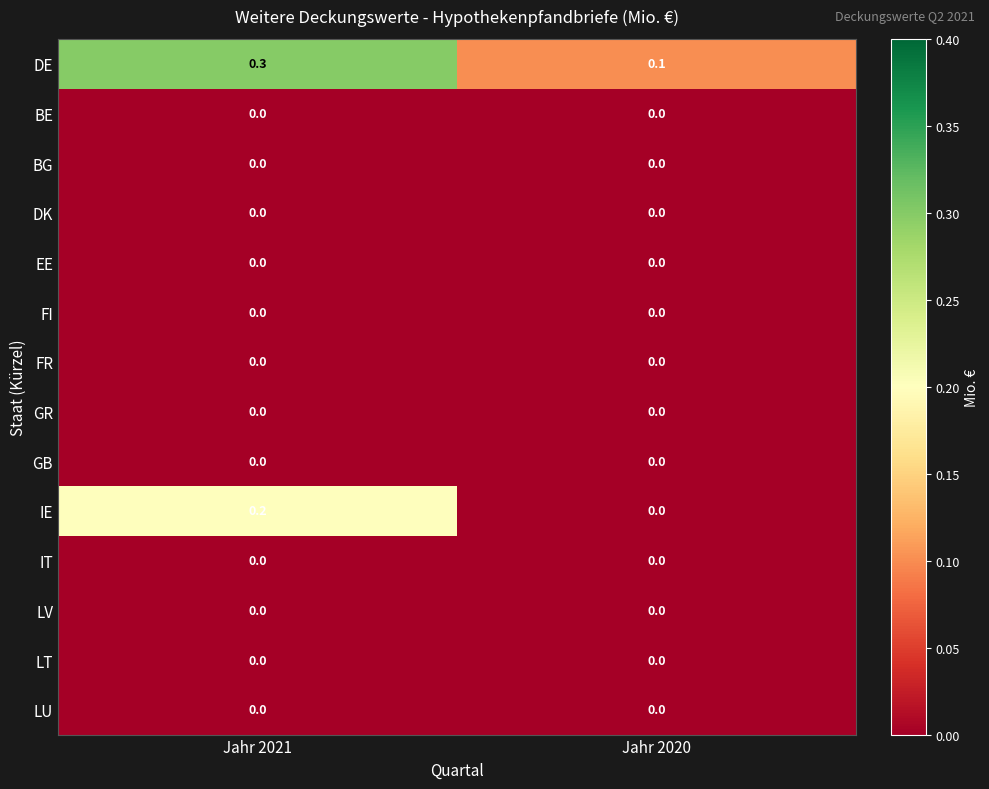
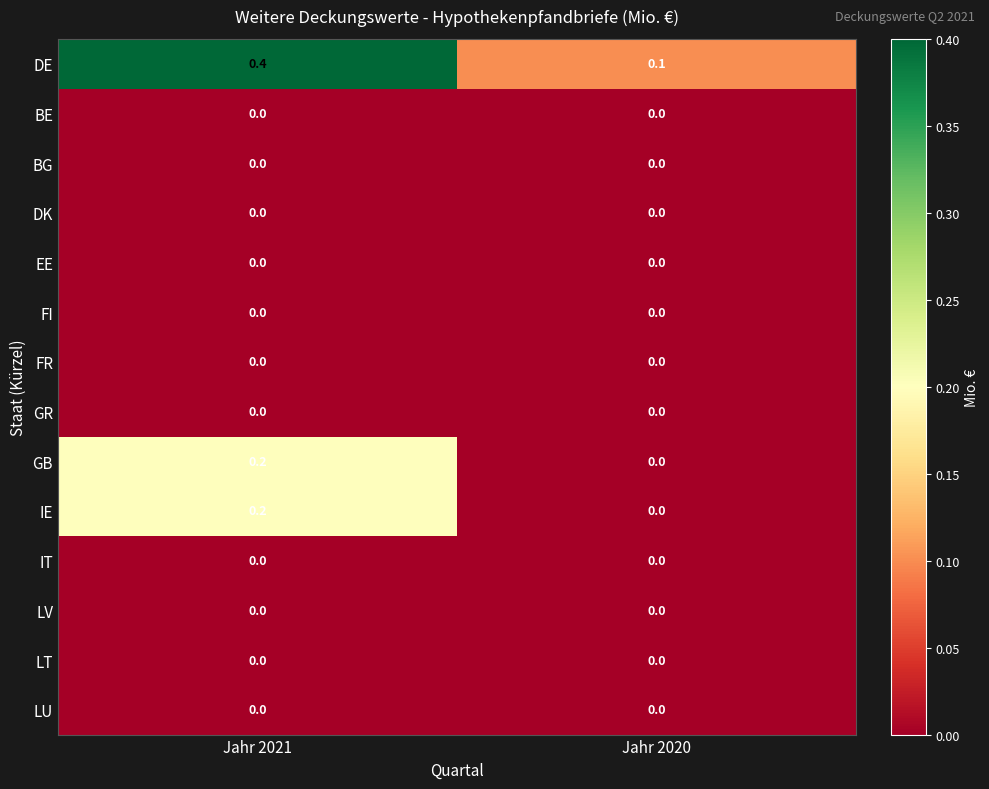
  {
    "DE": {
-     "Jahr 2021": 0.3,
+     "Jahr 2021": 0.4,
      "Jahr 2020": 0.1
    },
    "BE": {
      "Jahr 2021": 0.0,
      "Jahr 2020": 0.0
    },
    "BG": {
      "Jahr 2021": 0.0,
      "Jahr 2020": 0.0
    },
    "DK": {
      "Jahr 2021": 0.0,
      "Jahr 2020": 0.0
    },
    "EE": {
      "Jahr 2021": 0.0,
      "Jahr 2020": 0.0
    },
    "FI": {
      "Jahr 2021": 0.0,
      "Jahr 2020": 0.0
    },
    "FR": {
      "Jahr 2021": 0.0,
      "Jahr 2020": 0.0
    },
    "GR": {
      "Jahr 2021": 0.0,
      "Jahr 2020": 0.0
    },
    "GB": {
-     "Jahr 2021": 0.0,
+     "Jahr 2021": 0.2,
      "Jahr 2020": 0.0
    },
    "IE": {
      "Jahr 2021": 0.2,
      "Jahr 2020": 0.0
    },
    "IT": {
      "Jahr 2021": 0.0,
      "Jahr 2020": 0.0
    },
    "LV": {
      "Jahr 2021": 0.0,
      "Jahr 2020": 0.0
    },
    "LT": {
      "Jahr 2021": 0.0,
      "Jahr 2020": 0.0
    },
    "LU": {
      "Jahr 2021": 0.0,
      "Jahr 2020": 0.0
    }
  }
